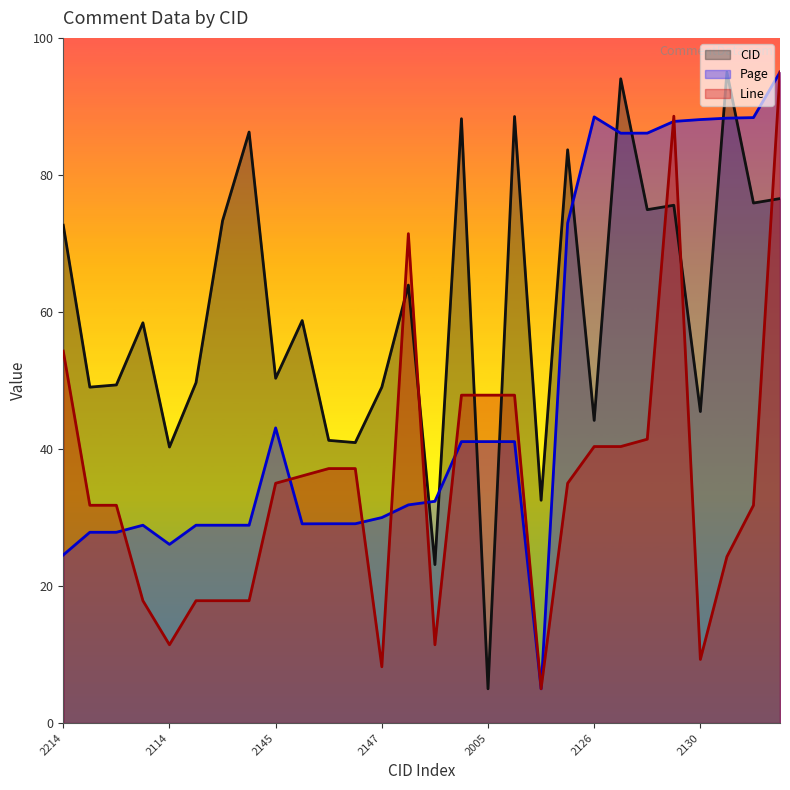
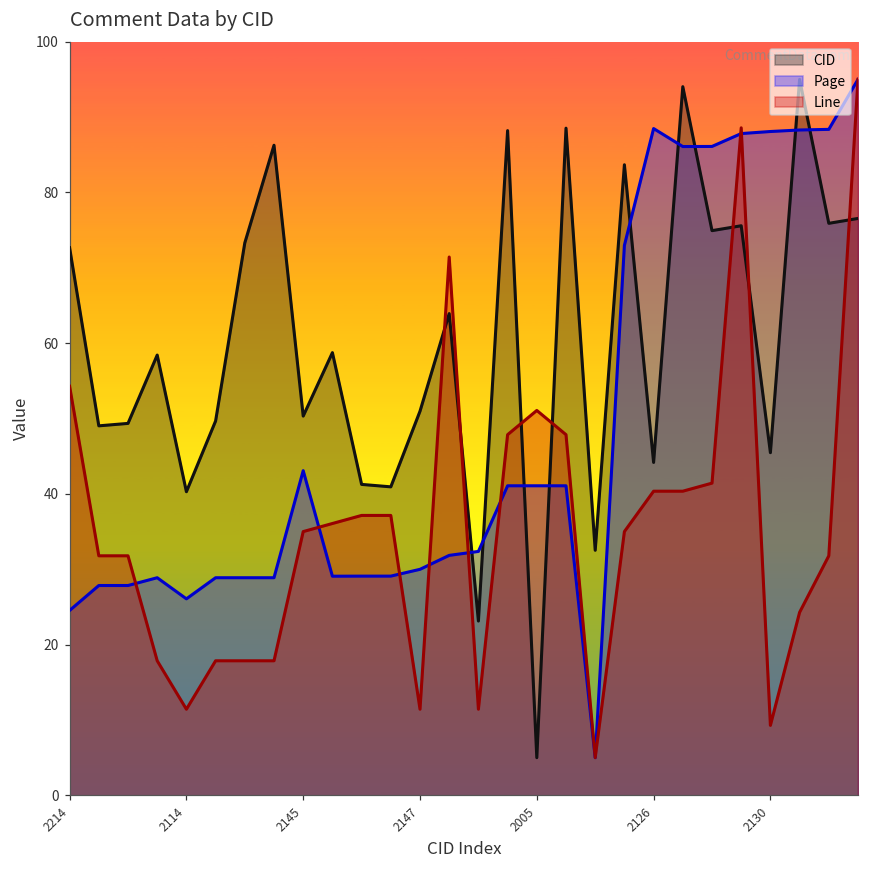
  {
    "CID": {
      "2214": 73,
      "2114": 40,
      "2145": 50,
-     "2147": 49,
+     "2147": 51,
      "2005": 5,
      "2126": 44,
      "2130": 45
    },
    "Page": {
      "2214": 25,
      "2114": 26,
      "2145": 43,
      "2147": 30,
      "2005": 41,
      "2126": 88,
      "2130": 88
    },
    "Line": {
      "2214": 54,
      "2114": 11,
      "2145": 35,
-     "2147": 8,
-     "2005": 48,
+     "2147": 11,
+     "2005": 51,
      "2126": 40,
      "2130": 9
    }
  }
